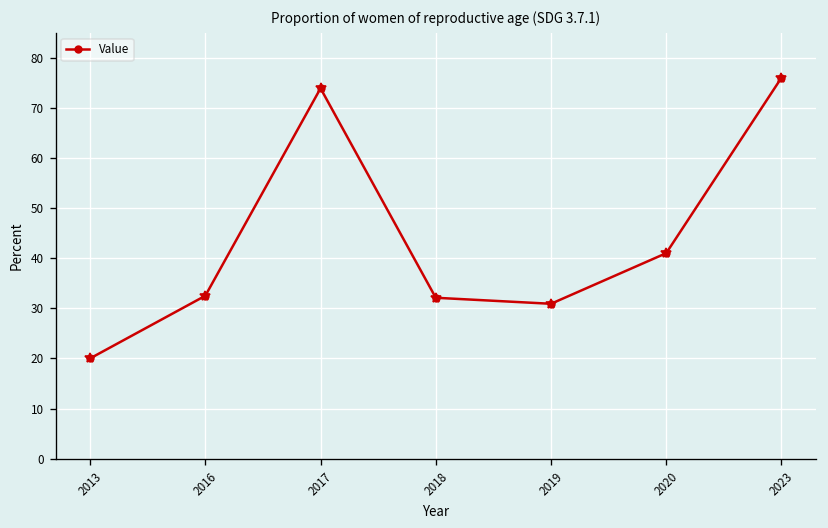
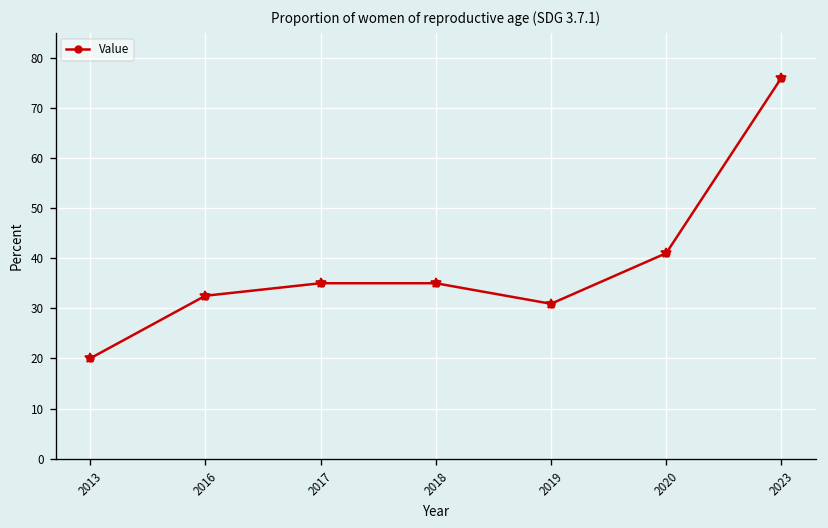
  {
    "2013": 20,
    "2016": 33,
-   "2017": 74,
-   "2018": 32,
+   "2017": 35,
+   "2018": 35,
    "2019": 31,
    "2020": 41,
    "2023": 76
  }
